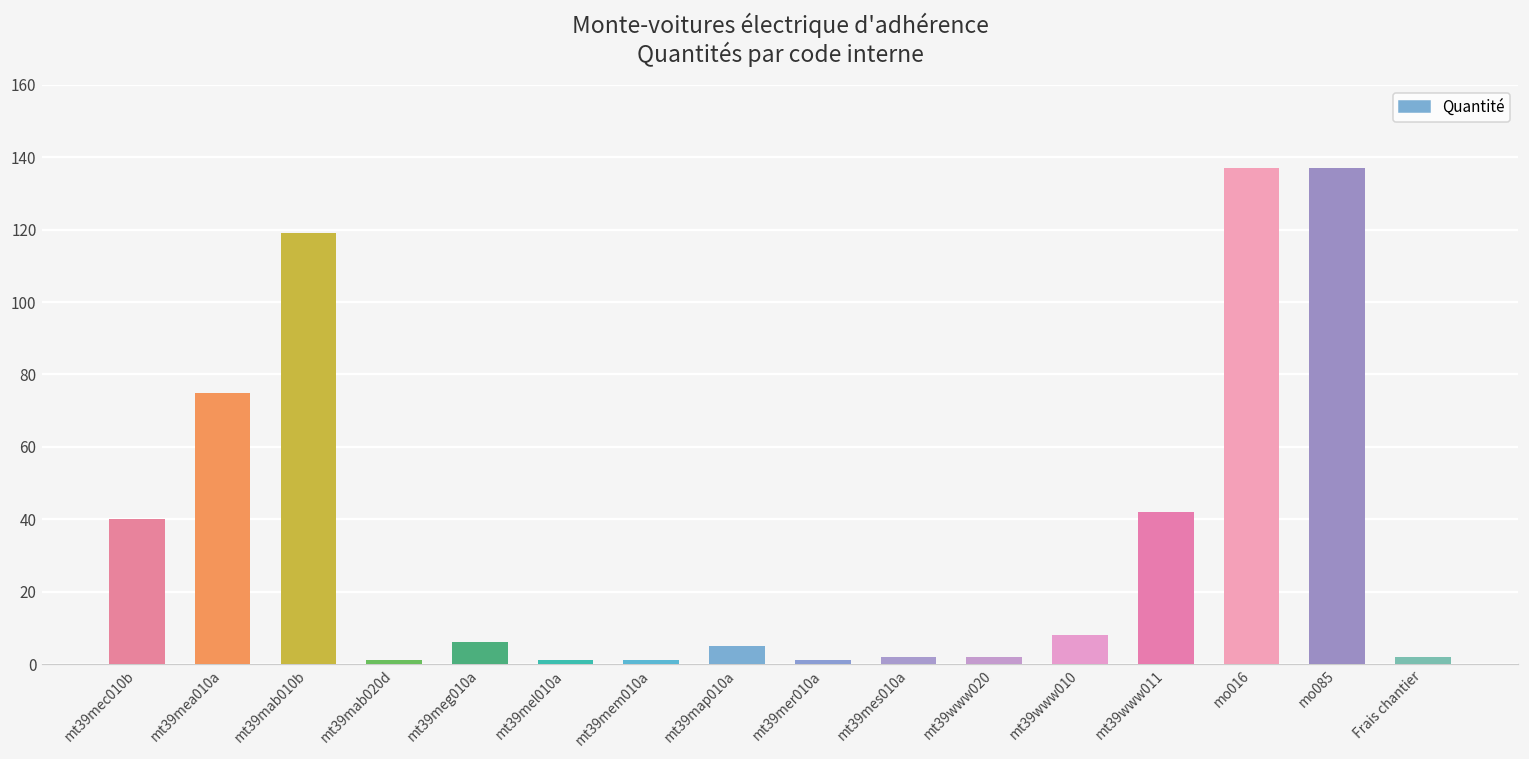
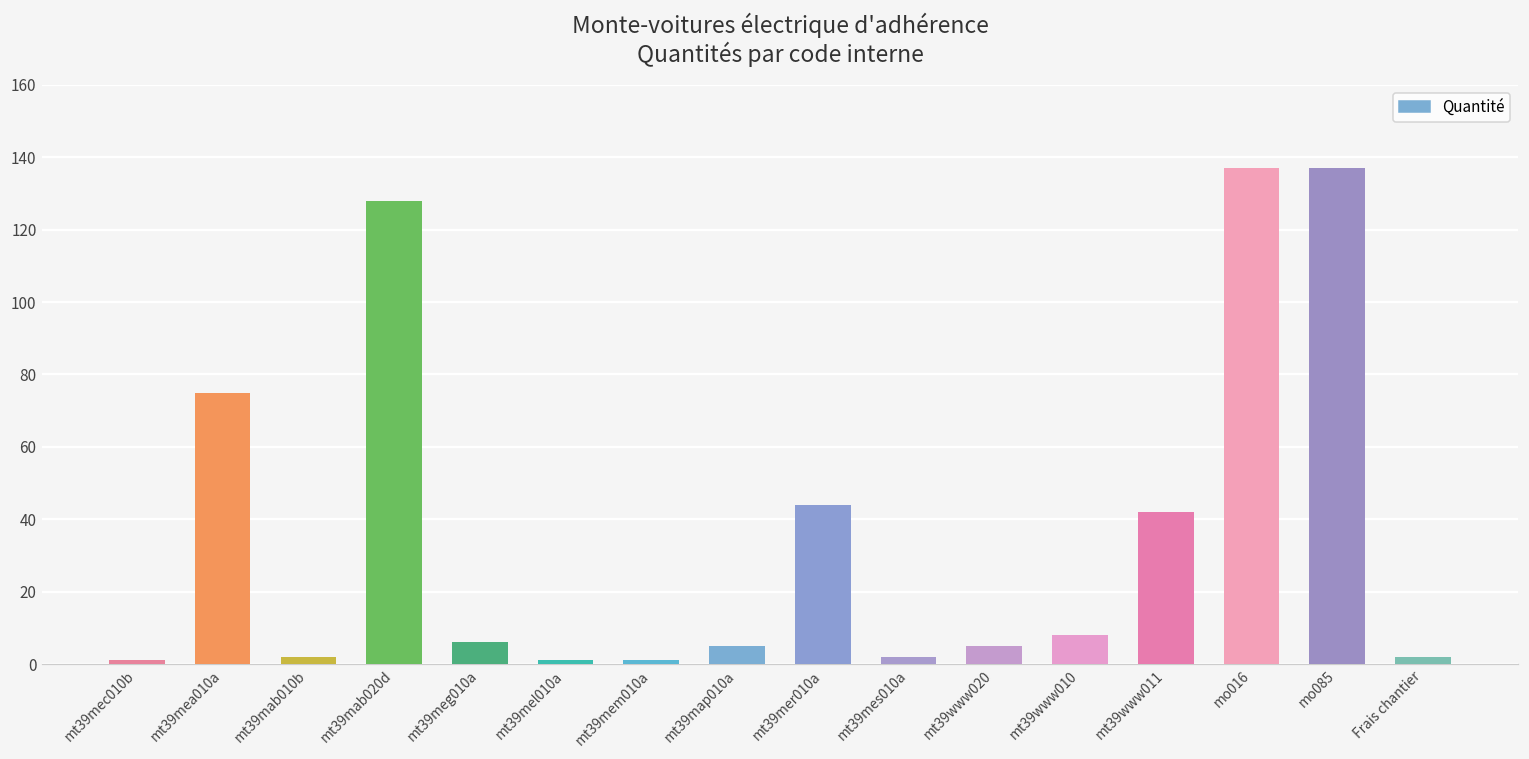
  {
-   "mt39mec010b": 40,
+   "mt39mec010b": 1,
    "mt39mea010a": 75,
-   "mt39mab010b": 119,
-   "mt39mab020d": 1,
+   "mt39mab010b": 2,
+   "mt39mab020d": 128,
    "mt39meg010a": 6,
    "mt39mel010a": 1,
    "mt39mem010a": 1,
    "mt39map010a": 5,
-   "mt39mer010a": 1,
+   "mt39mer010a": 44,
    "mt39mes010a": 2,
-   "mt39www020": 2,
+   "mt39www020": 5,
    "mt39www010": 8,
    "mt39www011": 42,
    "mo016": 137,
    "mo085": 137,
    "Frais chantier": 2
  }
